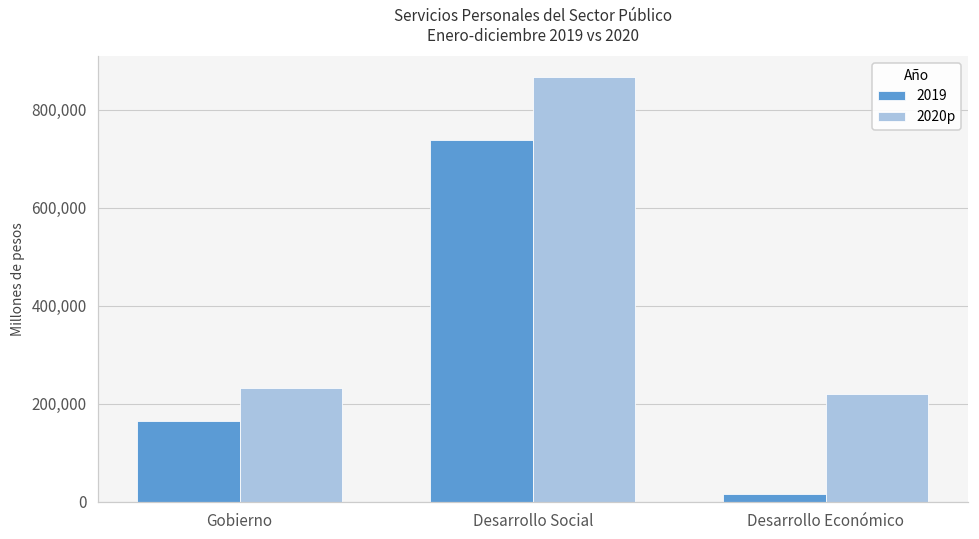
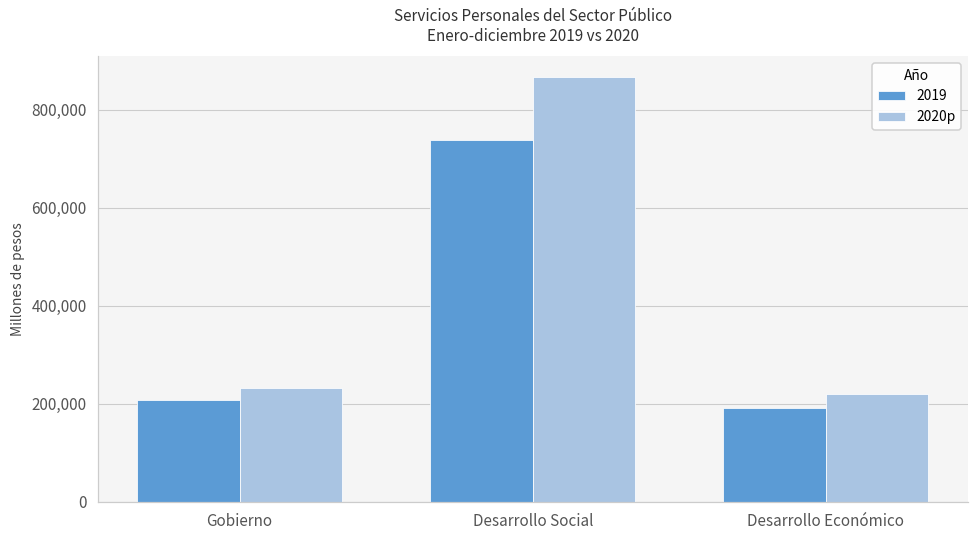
  {
    "2019": {
-     "Gobierno": "170,000",
+     "Gobierno": "210,000",
      "Desarrollo Social": "740,000",
-     "Desarrollo Económico": "20,000"
+     "Desarrollo Económico": "190,000"
    },
    "2020p": {
      "Gobierno": "230,000",
      "Desarrollo Social": "870,000",
      "Desarrollo Económico": "220,000"
    }
  }
